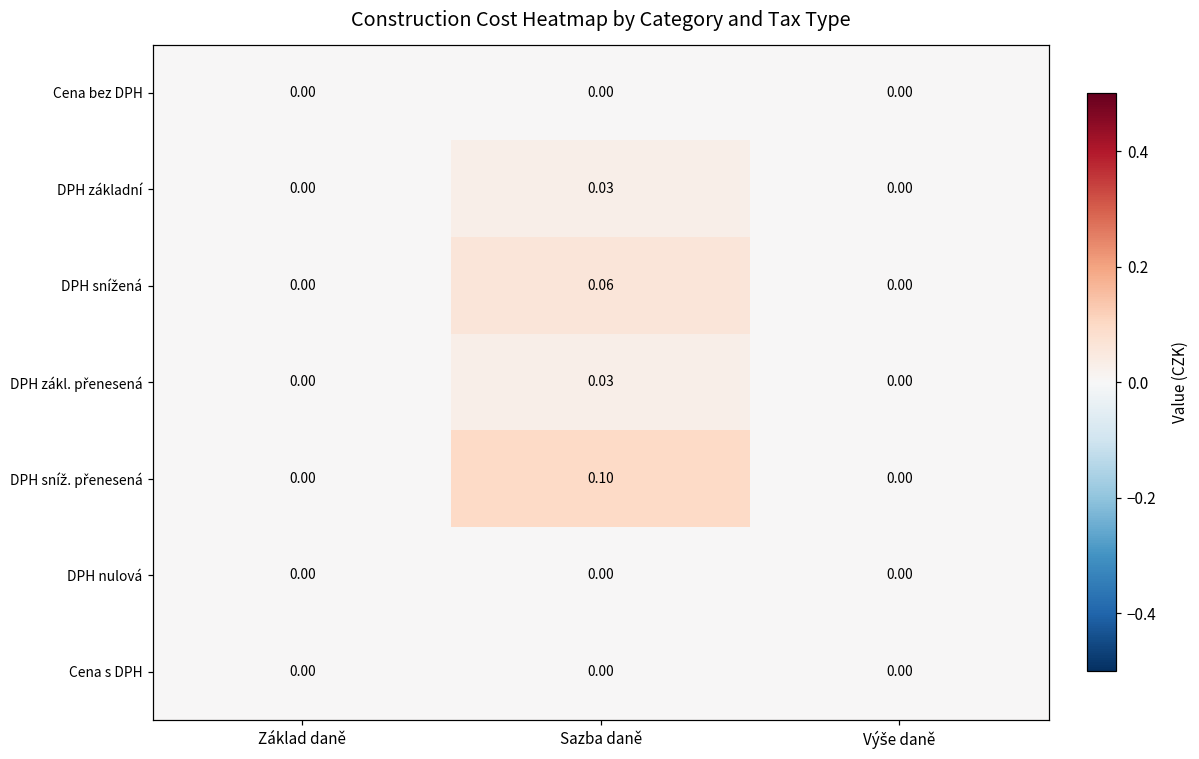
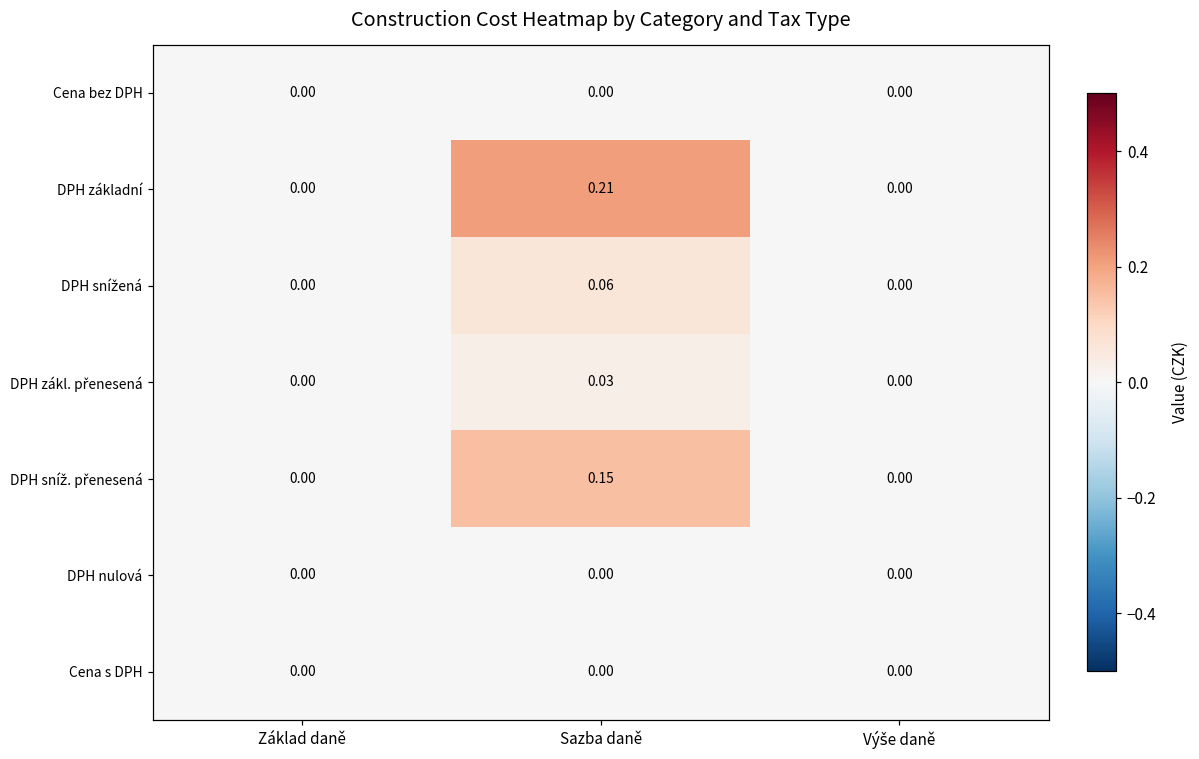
  {
    "Cena bez DPH": {
      "Základ daně": 0.00,
      "Sazba daně": 0.00,
      "Výše daně": 0.00
    },
    "DPH základní": {
      "Základ daně": 0.00,
-     "Sazba daně": 0.03,
+     "Sazba daně": 0.21,
      "Výše daně": 0.00
    },
    "DPH snížená": {
      "Základ daně": 0.00,
      "Sazba daně": 0.06,
      "Výše daně": 0.00
    },
    "DPH zákl. přenesená": {
      "Základ daně": 0.00,
      "Sazba daně": 0.03,
      "Výše daně": 0.00
    },
    "DPH sníž. přenesená": {
      "Základ daně": 0.00,
-     "Sazba daně": 0.10,
+     "Sazba daně": 0.15,
      "Výše daně": 0.00
    },
    "DPH nulová": {
      "Základ daně": 0.00,
      "Sazba daně": 0.00,
      "Výše daně": 0.00
    },
    "Cena s DPH": {
      "Základ daně": 0.00,
      "Sazba daně": 0.00,
      "Výše daně": 0.00
    }
  }
